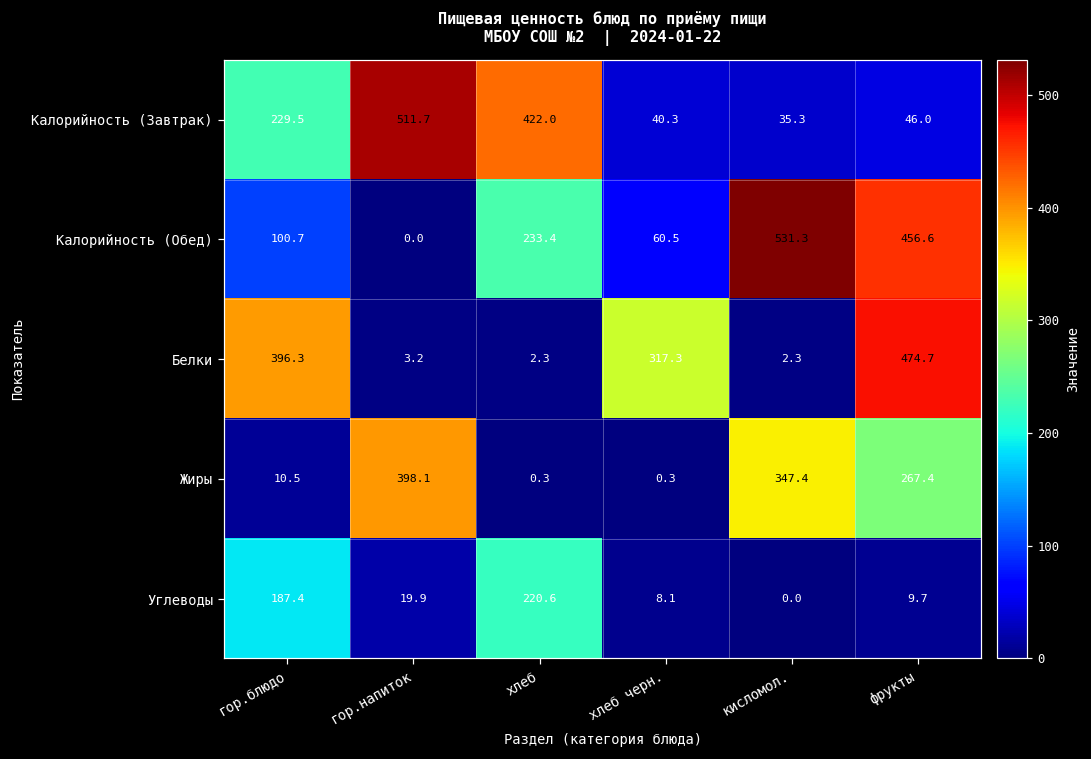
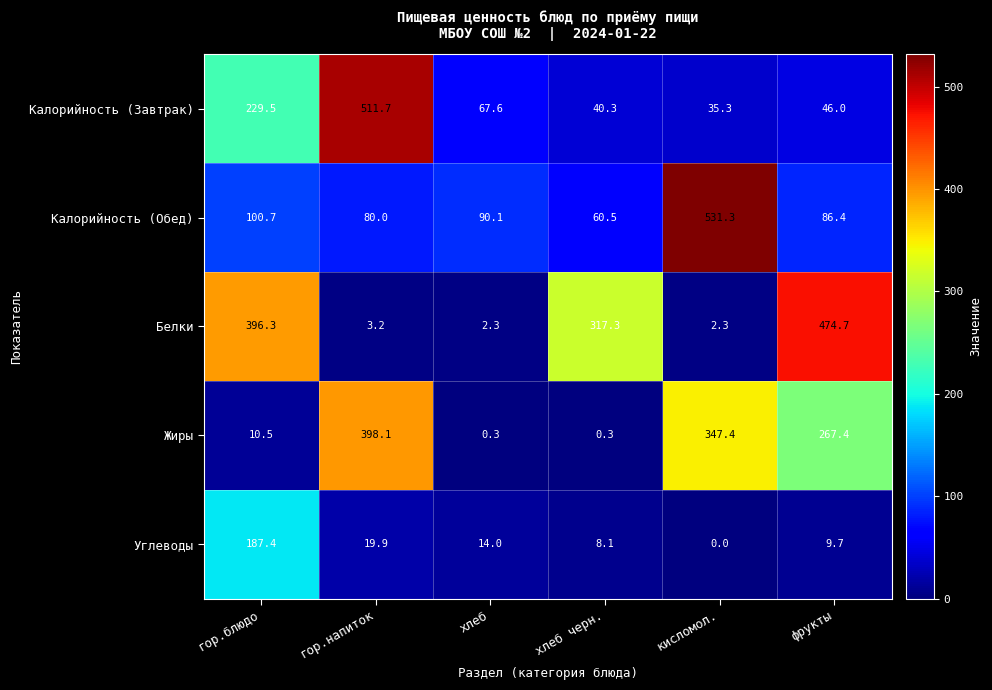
  {
    "Калорийность (Завтрак)": {
      "гор.блюдо": 229.5,
      "гор.напиток": 511.7,
-     "хлеб": 422.0,
+     "хлеб": 67.6,
      "хлеб черн.": 40.3,
      "кисломол.": 35.3,
      "фрукты": 46.0
    },
    "Калорийность (Обед)": {
      "гор.блюдо": 100.7,
-     "гор.напиток": 0.0,
-     "хлеб": 233.4,
+     "гор.напиток": 80.0,
+     "хлеб": 90.1,
      "хлеб черн.": 60.5,
      "кисломол.": 531.3,
-     "фрукты": 456.6
+     "фрукты": 86.4
    },
    "Белки": {
      "гор.блюдо": 396.3,
      "гор.напиток": 3.2,
      "хлеб": 2.3,
      "хлеб черн.": 317.3,
      "кисломол.": 2.3,
      "фрукты": 474.7
    },
    "Жиры": {
      "гор.блюдо": 10.5,
      "гор.напиток": 398.1,
      "хлеб": 0.3,
      "хлеб черн.": 0.3,
      "кисломол.": 347.4,
      "фрукты": 267.4
    },
    "Углеводы": {
      "гор.блюдо": 187.4,
      "гор.напиток": 19.9,
-     "хлеб": 220.6,
+     "хлеб": 14.0,
      "хлеб черн.": 8.1,
      "кисломол.": 0.0,
      "фрукты": 9.7
    }
  }
